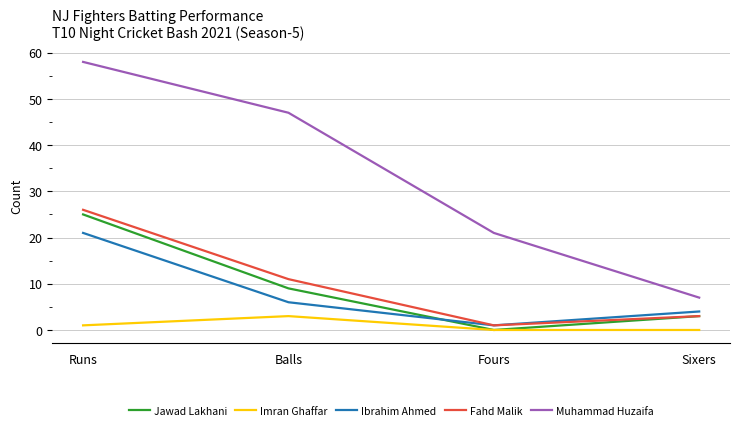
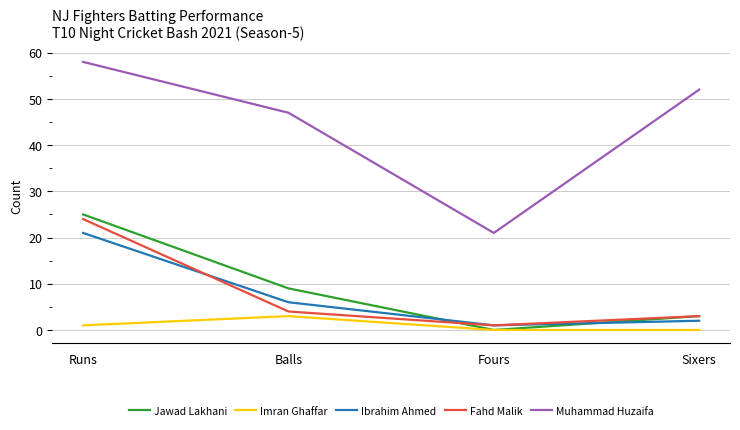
  {
    "Jawad Lakhani": {
      "Runs": 25,
      "Balls": 9
    },
    "Imran Ghaffar": {
      "Runs": 1,
      "Balls": 3,
      "Sixers": 0
    },
    "Ibrahim Ahmed": {
      "Runs": 21,
      "Balls": 6,
-     "Sixers": 4
+     "Sixers": 2
    },
    "Fahd Malik": {
-     "Runs": 26,
-     "Balls": 11
+     "Runs": 24,
+     "Balls": 4
    },
    "Muhammad Huzaifa": {
      "Runs": 58,
      "Balls": 47,
      "Fours": 21,
-     "Sixers": 7
+     "Sixers": 52
    }
  }
